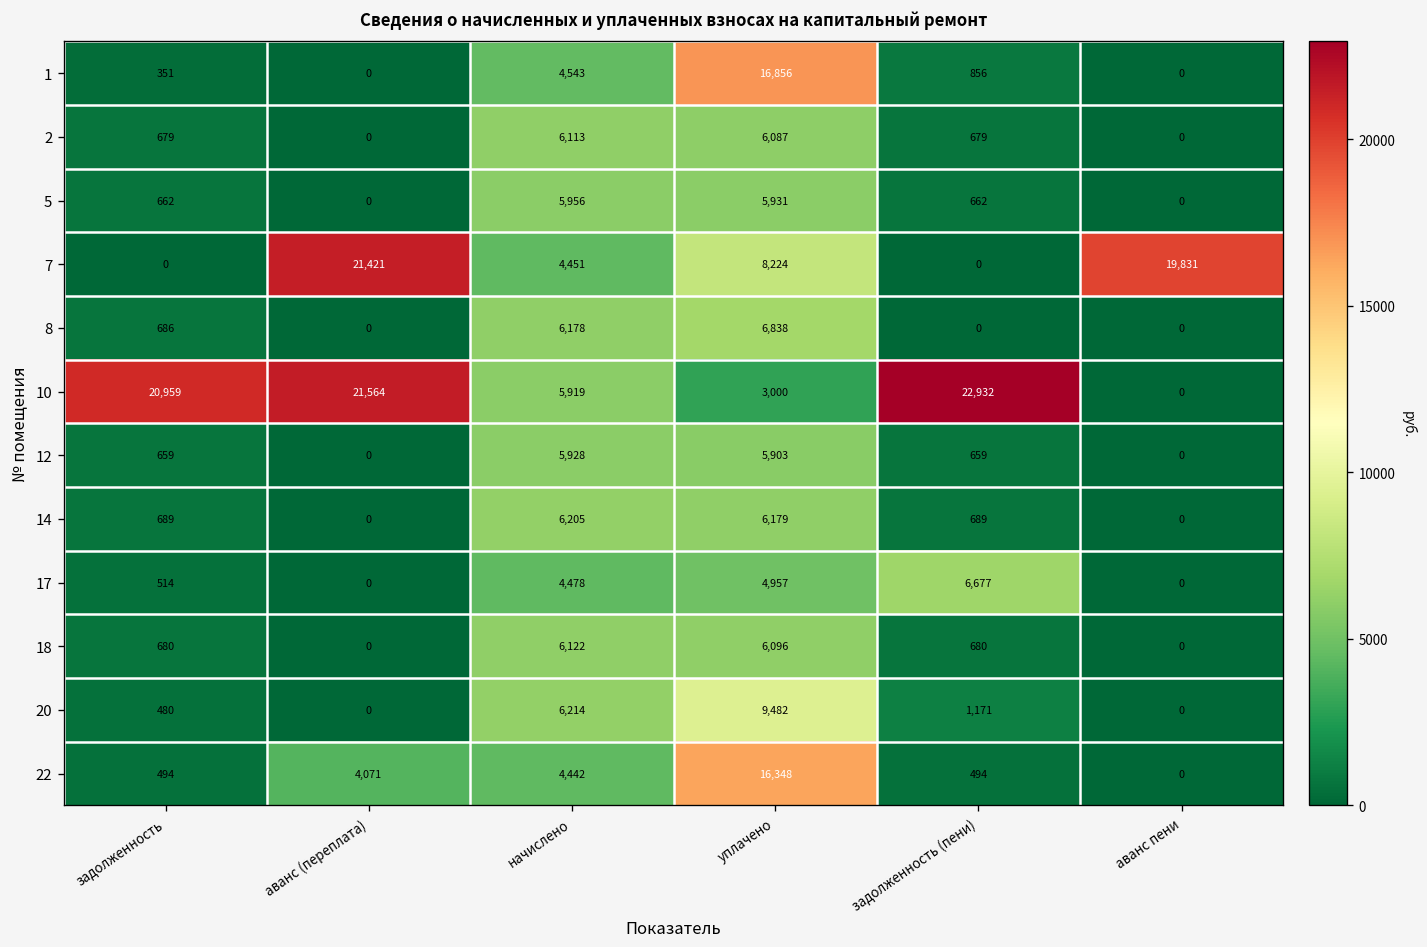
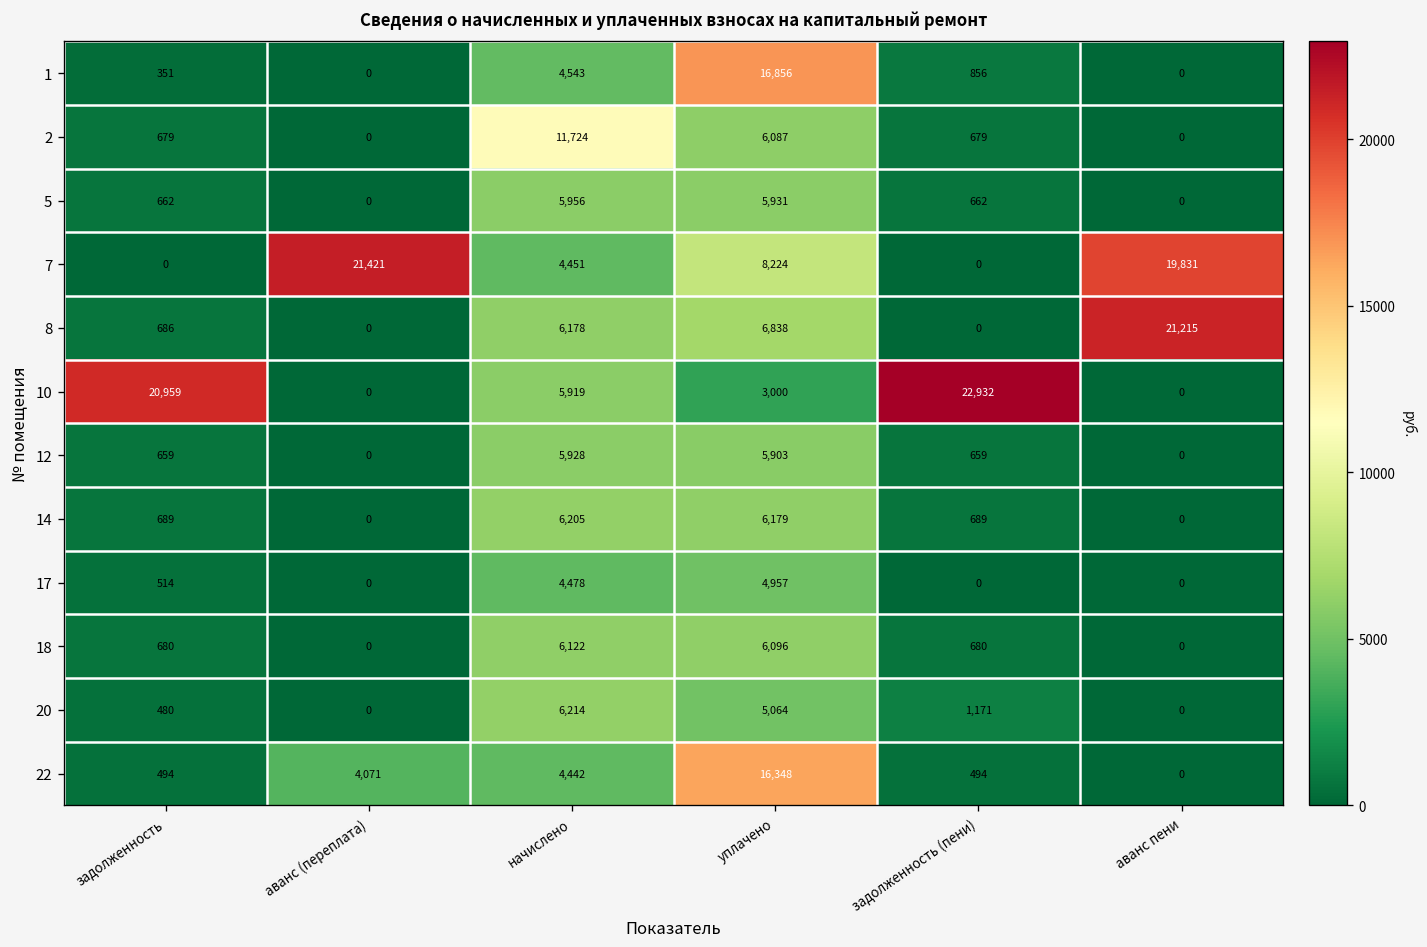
  {
    "1": {
      "задолженность": "351",
      "аванс (переплата)": "0",
      "начислено": "4,543",
      "уплачено": "16,856",
      "задолженность (пени)": "856",
      "аванс пени": "0"
    },
    "2": {
      "задолженность": "679",
      "аванс (переплата)": "0",
-     "начислено": "6,113",
+     "начислено": "11,724",
      "уплачено": "6,087",
      "задолженность (пени)": "679",
      "аванс пени": "0"
    },
    "5": {
      "задолженность": "662",
      "аванс (переплата)": "0",
      "начислено": "5,956",
      "уплачено": "5,931",
      "задолженность (пени)": "662",
      "аванс пени": "0"
    },
    "7": {
      "задолженность": "0",
      "аванс (переплата)": "21,421",
      "начислено": "4,451",
      "уплачено": "8,224",
      "задолженность (пени)": "0",
      "аванс пени": "19,831"
    },
    "8": {
      "задолженность": "686",
      "аванс (переплата)": "0",
      "начислено": "6,178",
      "уплачено": "6,838",
      "задолженность (пени)": "0",
-     "аванс пени": "0"
+     "аванс пени": "21,215"
    },
    "10": {
      "задолженность": "20,959",
-     "аванс (переплата)": "21,564",
+     "аванс (переплата)": "0",
      "начислено": "5,919",
      "уплачено": "3,000",
      "задолженность (пени)": "22,932",
      "аванс пени": "0"
    },
    "12": {
      "задолженность": "659",
      "аванс (переплата)": "0",
      "начислено": "5,928",
      "уплачено": "5,903",
      "задолженность (пени)": "659",
      "аванс пени": "0"
    },
    "14": {
      "задолженность": "689",
      "аванс (переплата)": "0",
      "начислено": "6,205",
      "уплачено": "6,179",
      "задолженность (пени)": "689",
      "аванс пени": "0"
    },
    "17": {
      "задолженность": "514",
      "аванс (переплата)": "0",
      "начислено": "4,478",
      "уплачено": "4,957",
-     "задолженность (пени)": "6,677",
+     "задолженность (пени)": "0",
      "аванс пени": "0"
    },
    "18": {
      "задолженность": "680",
      "аванс (переплата)": "0",
      "начислено": "6,122",
      "уплачено": "6,096",
      "задолженность (пени)": "680",
      "аванс пени": "0"
    },
    "20": {
      "задолженность": "480",
      "аванс (переплата)": "0",
      "начислено": "6,214",
-     "уплачено": "9,482",
+     "уплачено": "5,064",
      "задолженность (пени)": "1,171",
      "аванс пени": "0"
    },
    "22": {
      "задолженность": "494",
      "аванс (переплата)": "4,071",
      "начислено": "4,442",
      "уплачено": "16,348",
      "задолженность (пени)": "494",
      "аванс пени": "0"
    }
  }
